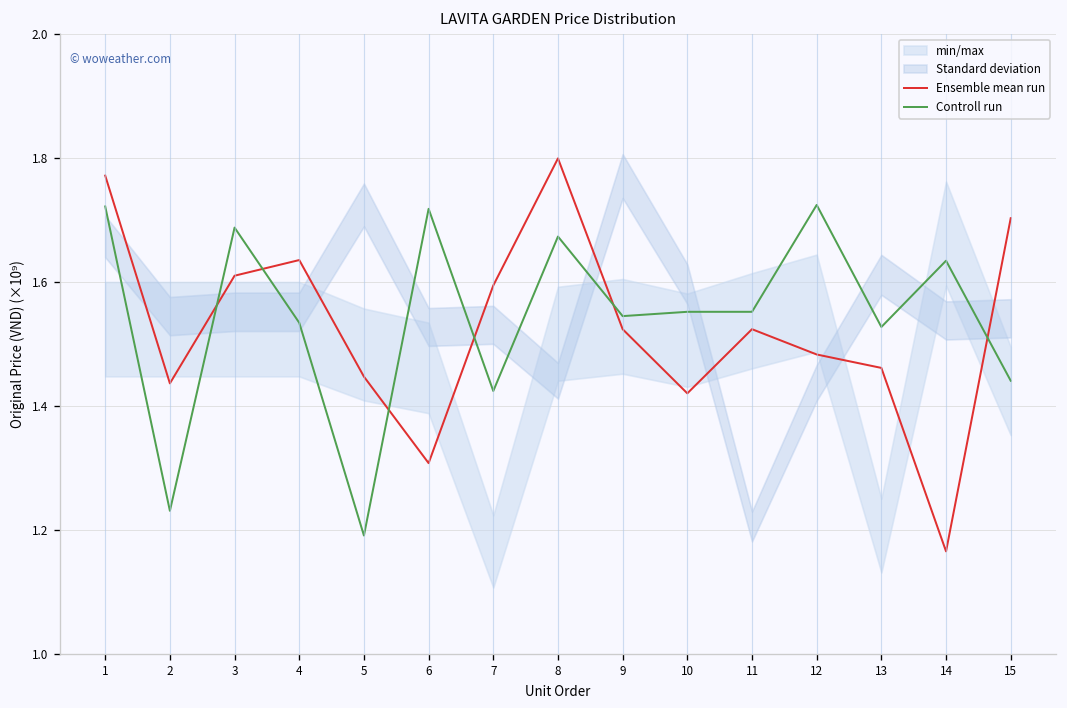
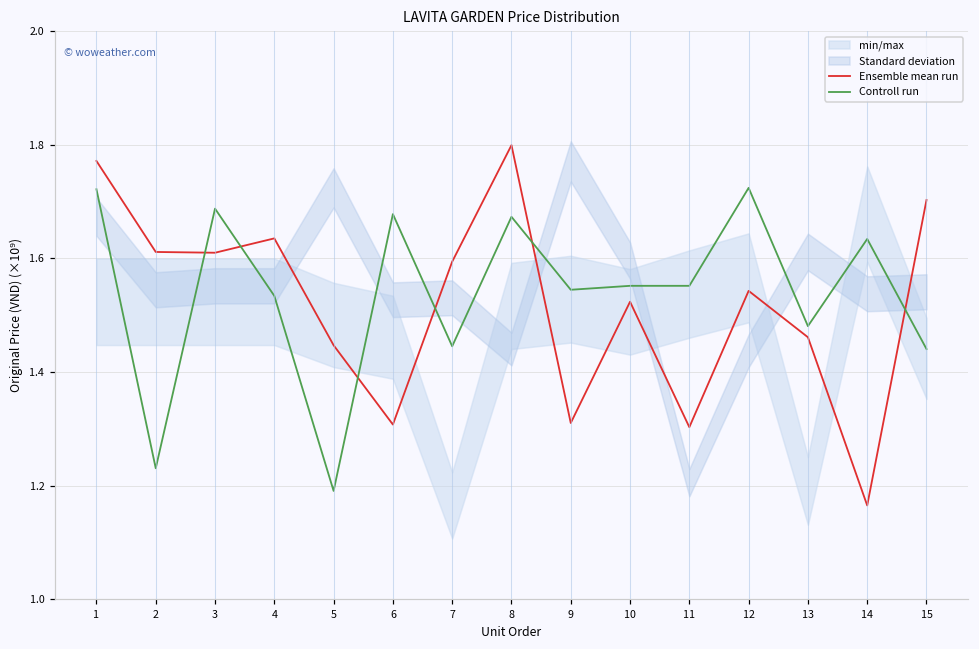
  {
    "Ensemble mean run": {
      "1": 1.77,
-     "2": 1.44,
+     "2": 1.61,
      "3": 1.61,
      "4": 1.64,
      "5": 1.45,
      "6": 1.31,
      "7": 1.59,
      "8": 1.80,
-     "9": 1.52,
-     "10": 1.42,
-     "11": 1.52,
-     "12": 1.48,
+     "9": 1.31,
+     "10": 1.52,
+     "11": 1.30,
+     "12": 1.54,
      "13": 1.46,
      "14": 1.17,
      "15": 1.70
    },
    "Controll run": {
      "1": 1.72,
      "2": 1.23,
      "3": 1.69,
      "4": 1.53,
      "5": 1.19,
-     "6": 1.72,
-     "7": 1.42,
+     "6": 1.68,
+     "7": 1.45,
      "8": 1.67,
      "9": 1.54,
      "10": 1.55,
      "11": 1.55,
      "12": 1.72,
-     "13": 1.53,
+     "13": 1.48,
      "14": 1.63,
      "15": 1.44
    }
  }
